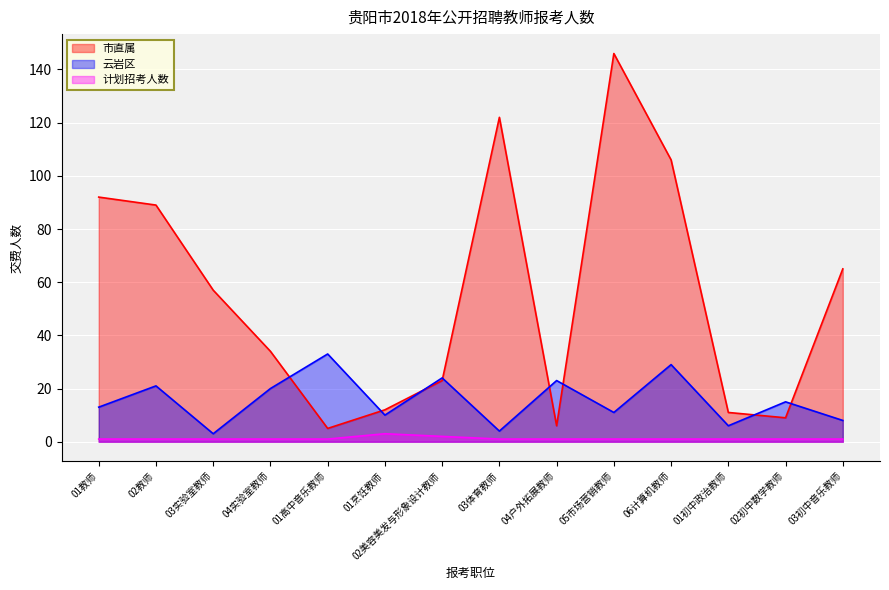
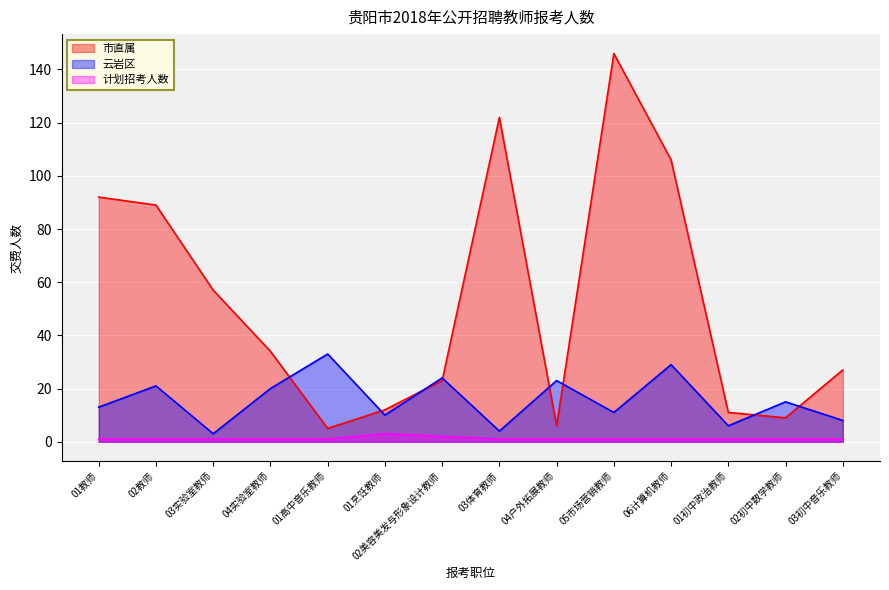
  {
    "市直属": {
      "01教师": 92,
      "02教师": 89,
      "03实验室教师": 57,
      "04实验室教师": 34,
      "01高中音乐教师": 5,
      "01烹饪教师": 12,
      "02美容美发与形象设计教师": 23,
      "03体育教师": 122,
      "04户外拓展教师": 6,
      "05市场营销教师": 146,
      "06计算机教师": 106,
      "01初中政治教师": 11,
      "02初中数学教师": 9,
-     "03初中音乐教师": 65
+     "03初中音乐教师": 27
    },
    "云岩区": {
      "01教师": 13,
      "02教师": 21,
      "03实验室教师": 3,
      "04实验室教师": 20,
      "01高中音乐教师": 33,
      "01烹饪教师": 10,
      "02美容美发与形象设计教师": 24,
      "03体育教师": 4,
      "04户外拓展教师": 23,
      "05市场营销教师": 11,
      "06计算机教师": 29,
      "01初中政治教师": 6,
      "02初中数学教师": 15,
      "03初中音乐教师": 8
    },
    "计划招考人数": {
      "01教师": 1,
      "02教师": 1,
      "03实验室教师": 1,
      "04实验室教师": 1,
      "01高中音乐教师": 1,
      "01烹饪教师": 3,
      "02美容美发与形象设计教师": 2,
      "03体育教师": 1,
      "04户外拓展教师": 1,
      "05市场营销教师": 1,
      "06计算机教师": 1,
      "01初中政治教师": 1,
      "02初中数学教师": 1,
      "03初中音乐教师": 1
    }
  }
